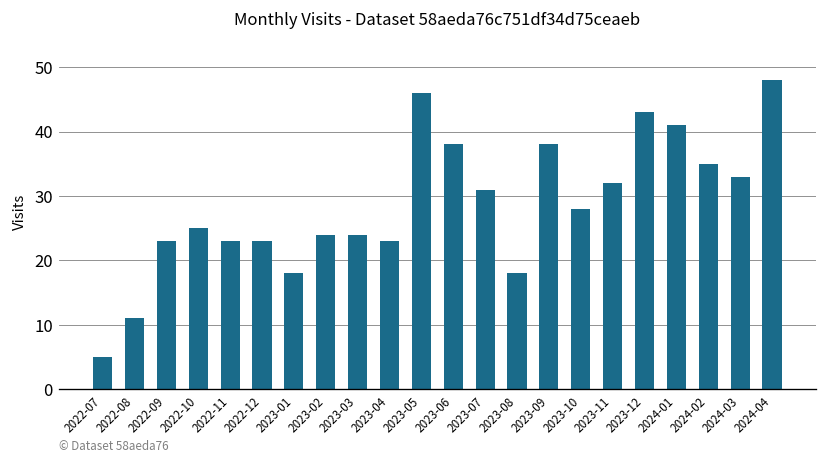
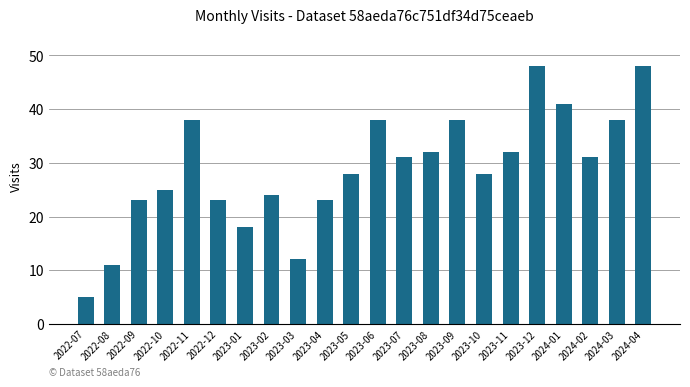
  {
    "2022-07": 5,
    "2022-08": 11,
    "2022-09": 23,
    "2022-10": 25,
-   "2022-11": 23,
+   "2022-11": 38,
    "2022-12": 23,
    "2023-01": 18,
    "2023-02": 24,
-   "2023-03": 24,
+   "2023-03": 12,
    "2023-04": 23,
-   "2023-05": 46,
+   "2023-05": 28,
    "2023-06": 38,
    "2023-07": 31,
-   "2023-08": 18,
+   "2023-08": 32,
    "2023-09": 38,
    "2023-10": 28,
    "2023-11": 32,
-   "2023-12": 43,
+   "2023-12": 48,
    "2024-01": 41,
-   "2024-02": 35,
-   "2024-03": 33,
+   "2024-02": 31,
+   "2024-03": 38,
    "2024-04": 48
  }
